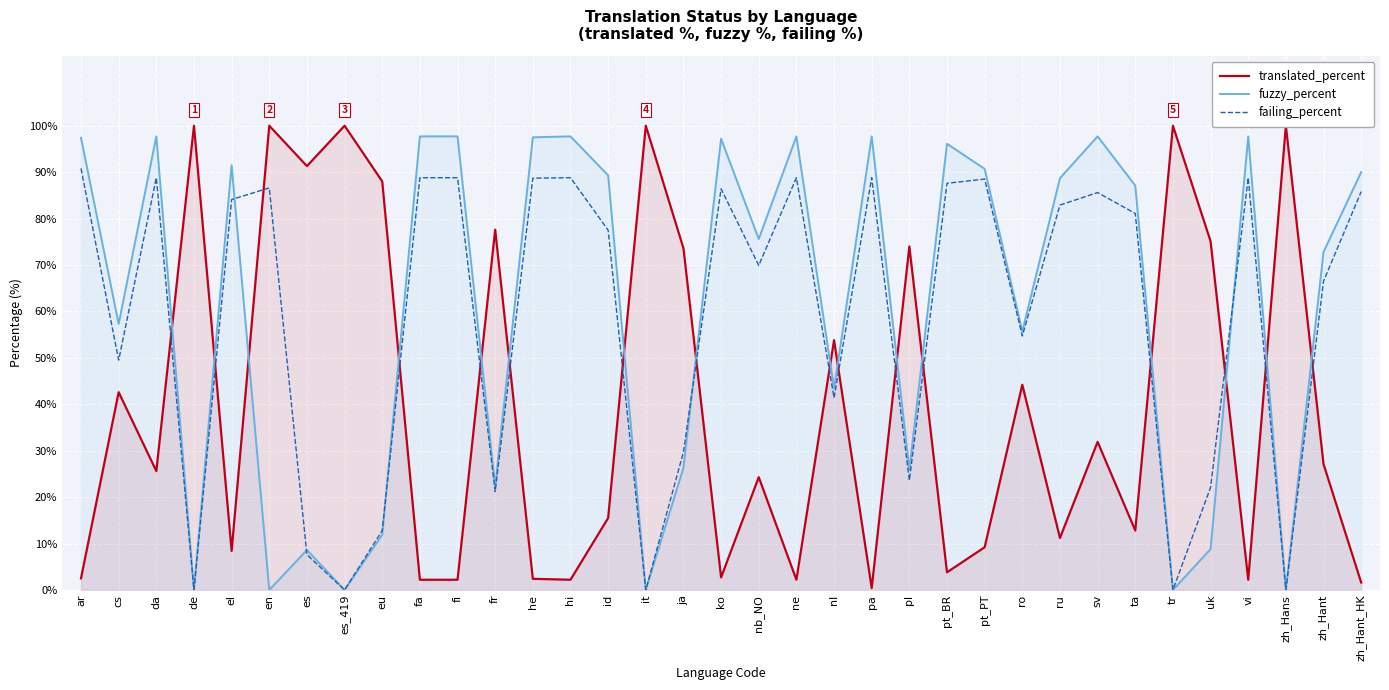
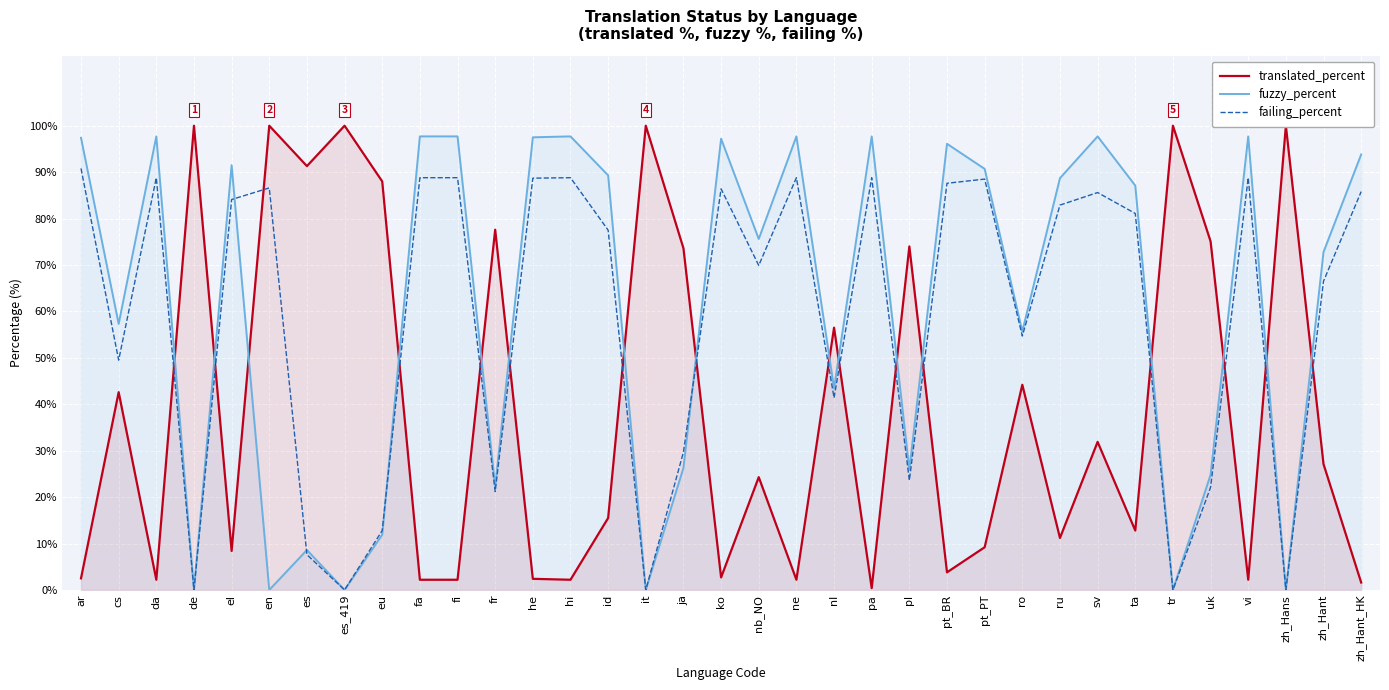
  {
    "translated_percent": {
      "ar": "3%",
      "cs": "43%",
-     "da": "26%",
+     "da": "2%",
      "el": "8%",
      "es": "91%",
      "eu": "88%",
      "fa": "2%",
      "fi": "2%",
      "fr": "78%",
      "he": "2%",
      "hi": "2%",
      "id": "16%",
      "ja": "74%",
      "ko": "3%",
      "nb_NO": "24%",
      "ne": "2%",
-     "nl": "54%",
+     "nl": "57%",
      "pa": "0%",
      "pl": "74%",
      "pt_BR": "4%",
      "pt_PT": "9%",
      "ro": "44%",
      "ru": "11%",
      "sv": "32%",
      "ta": "13%",
      "uk": "75%",
      "vi": "2%",
      "zh_Hant": "27%",
      "zh_Hant_HK": "2%"
    },
    "fuzzy_percent": {
      "ar": "97%",
      "cs": "57%",
      "da": "98%",
      "el": "92%",
      "en": "0%",
      "es": "9%",
      "eu": "12%",
      "fa": "98%",
      "fi": "98%",
      "fr": "22%",
      "he": "98%",
      "hi": "98%",
      "id": "89%",
      "ja": "26%",
      "ko": "97%",
      "nb_NO": "76%",
      "ne": "98%",
      "nl": "43%",
      "pa": "98%",
      "pl": "26%",
      "pt_BR": "96%",
      "pt_PT": "91%",
      "ro": "56%",
      "ru": "89%",
      "sv": "98%",
      "ta": "87%",
-     "uk": "9%",
+     "uk": "25%",
      "vi": "98%",
      "zh_Hant": "73%",
-     "zh_Hant_HK": "90%"
+     "zh_Hant_HK": "94%"
    },
    "failing_percent": {
      "ar": "91%",
      "cs": "50%",
      "da": "89%",
      "el": "84%",
      "en": "87%",
      "es": "8%",
      "eu": "13%",
      "fa": "89%",
      "fi": "89%",
      "fr": "21%",
      "he": "89%",
      "hi": "89%",
      "id": "78%",
      "ja": "30%",
      "ko": "86%",
      "nb_NO": "70%",
      "ne": "89%",
      "nl": "41%",
      "pa": "89%",
      "pl": "24%",
      "pt_BR": "88%",
      "pt_PT": "89%",
      "ro": "55%",
      "ru": "83%",
      "sv": "86%",
      "ta": "81%",
      "uk": "22%",
      "vi": "89%",
      "zh_Hant": "67%",
      "zh_Hant_HK": "86%"
    }
  }
